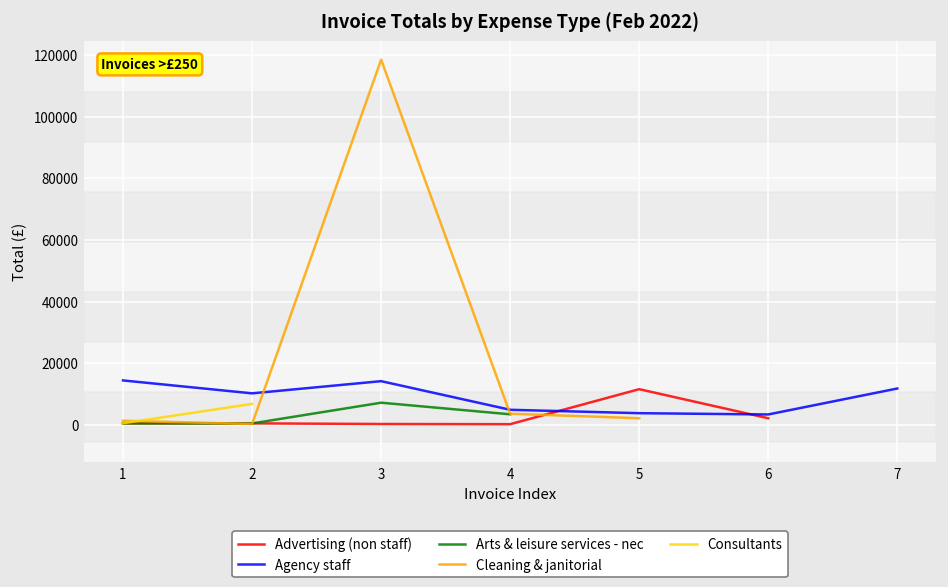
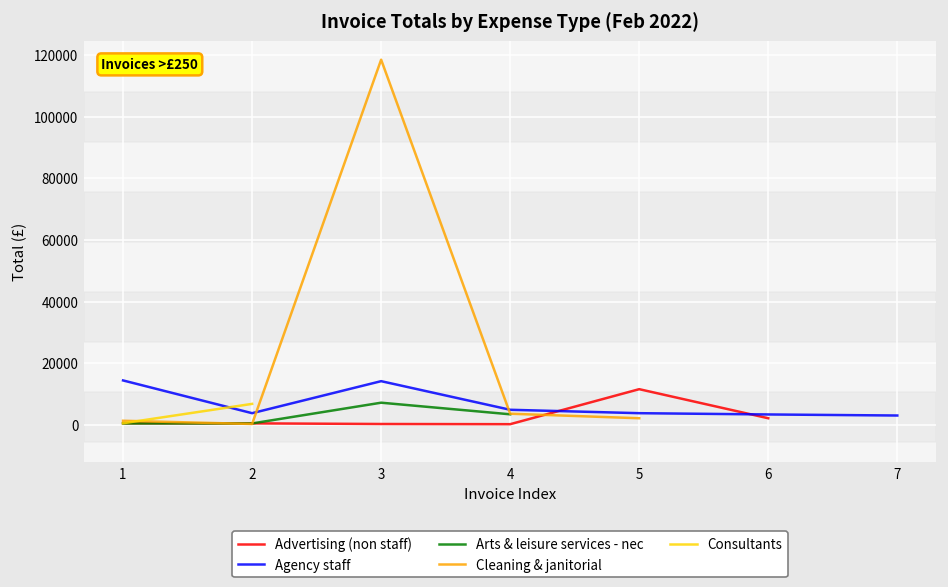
  {
    "Advertising (non staff)": {
      "3": 0,
      "4": 0,
      "5": 12000,
      "6": 2000
    },
    "Agency staff": {
      "1": 14000,
-     "2": 10000,
+     "2": 4000,
      "3": 14000,
      "4": 5000,
      "5": 4000,
      "6": 3000,
-     "7": 12000
+     "7": 3000
    },
    "Arts & leisure services - nec": {
      "3": 7000
    }
  }
